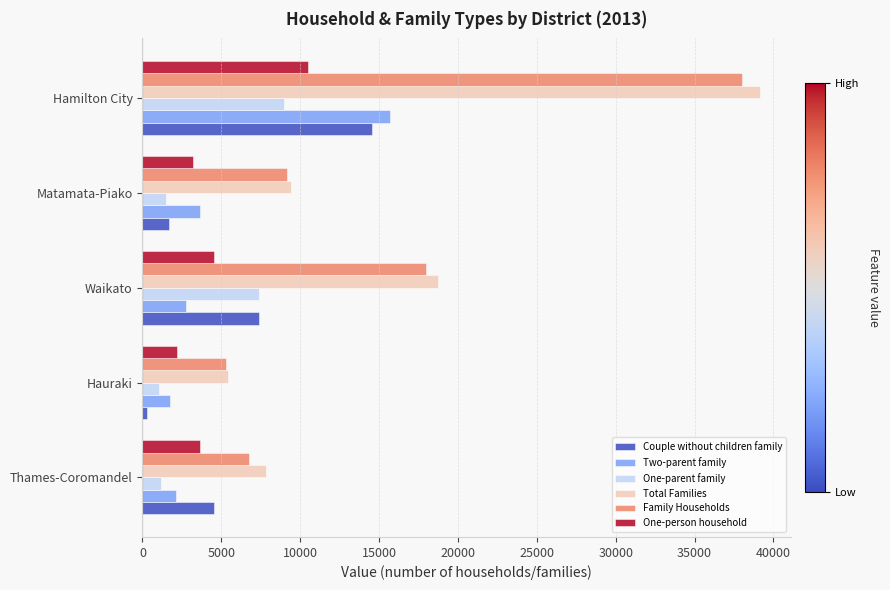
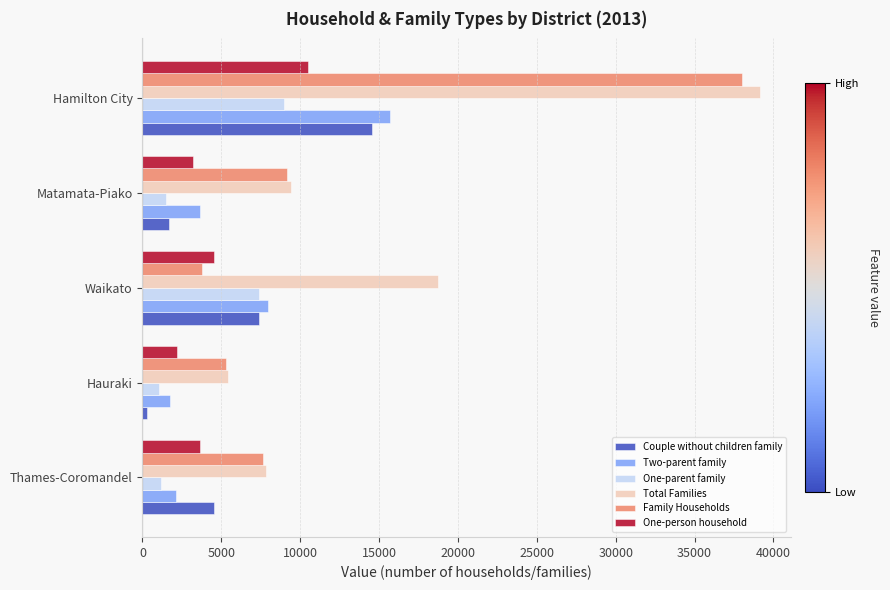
  {
    "Couple without children family": {
      "Hamilton City": 14600,
      "Matamata-Piako": 1700,
      "Waikato": 7400,
      "Hauraki": 300,
      "Thames-Coromandel": 4500
    },
    "Two-parent family": {
      "Hamilton City": 15700,
      "Matamata-Piako": 3600,
-     "Waikato": 2800,
+     "Waikato": 7900,
      "Hauraki": 1700,
      "Thames-Coromandel": 2100
    },
    "One-parent family": {
      "Hamilton City": 8900,
      "Matamata-Piako": 1500,
      "Waikato": 7400,
      "Hauraki": 1100,
      "Thames-Coromandel": 1200
    },
    "Total Families": {
      "Hamilton City": 39200,
      "Matamata-Piako": 9400,
      "Waikato": 18800,
      "Hauraki": 5400,
      "Thames-Coromandel": 7800
    },
    "Family Households": {
      "Hamilton City": 38000,
      "Matamata-Piako": 9200,
-     "Waikato": 18000,
+     "Waikato": 3800,
      "Hauraki": 5300,
-     "Thames-Coromandel": 6700
+     "Thames-Coromandel": 7700
    },
    "One-person household": {
      "Hamilton City": 10500,
      "Matamata-Piako": 3200,
      "Waikato": 4500,
      "Hauraki": 2200,
      "Thames-Coromandel": 3600
    }
  }
